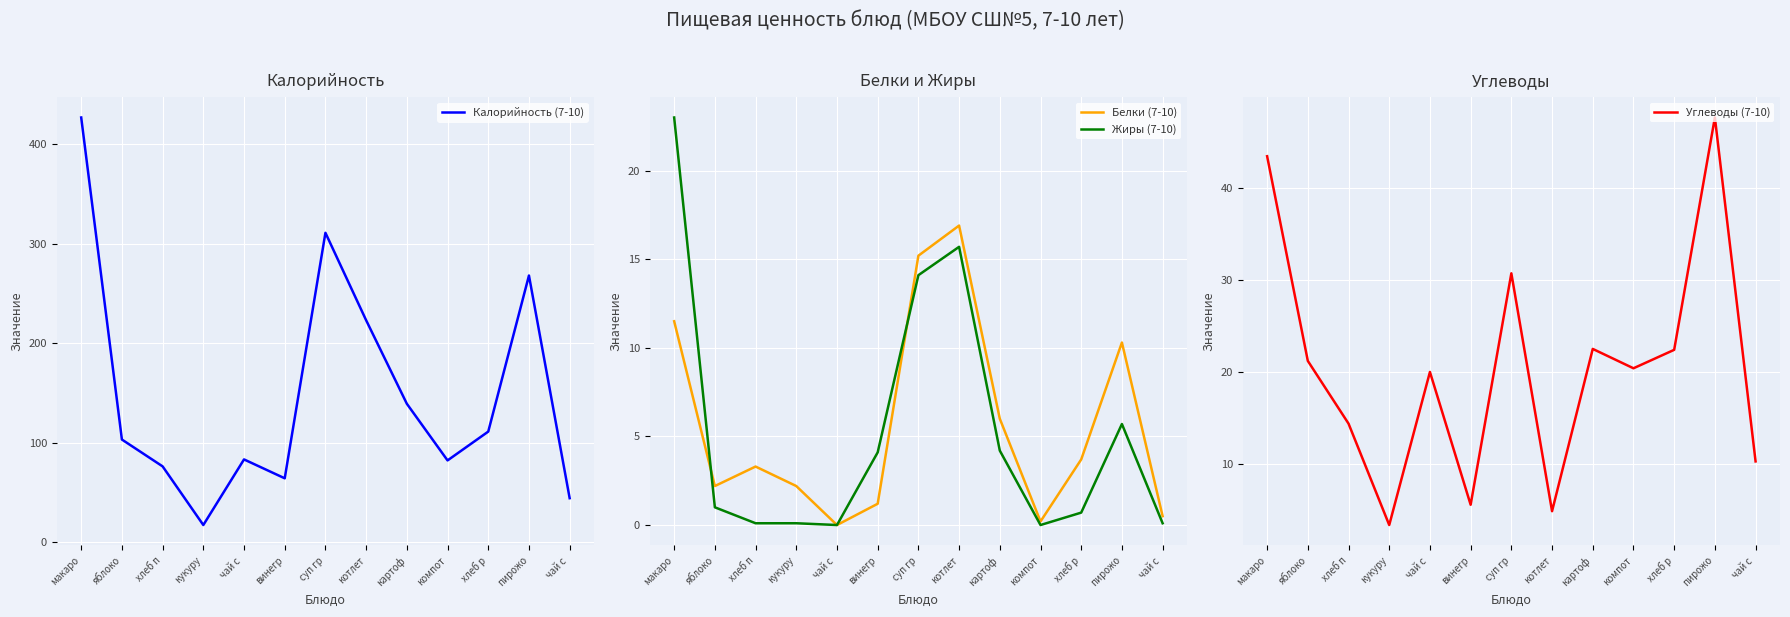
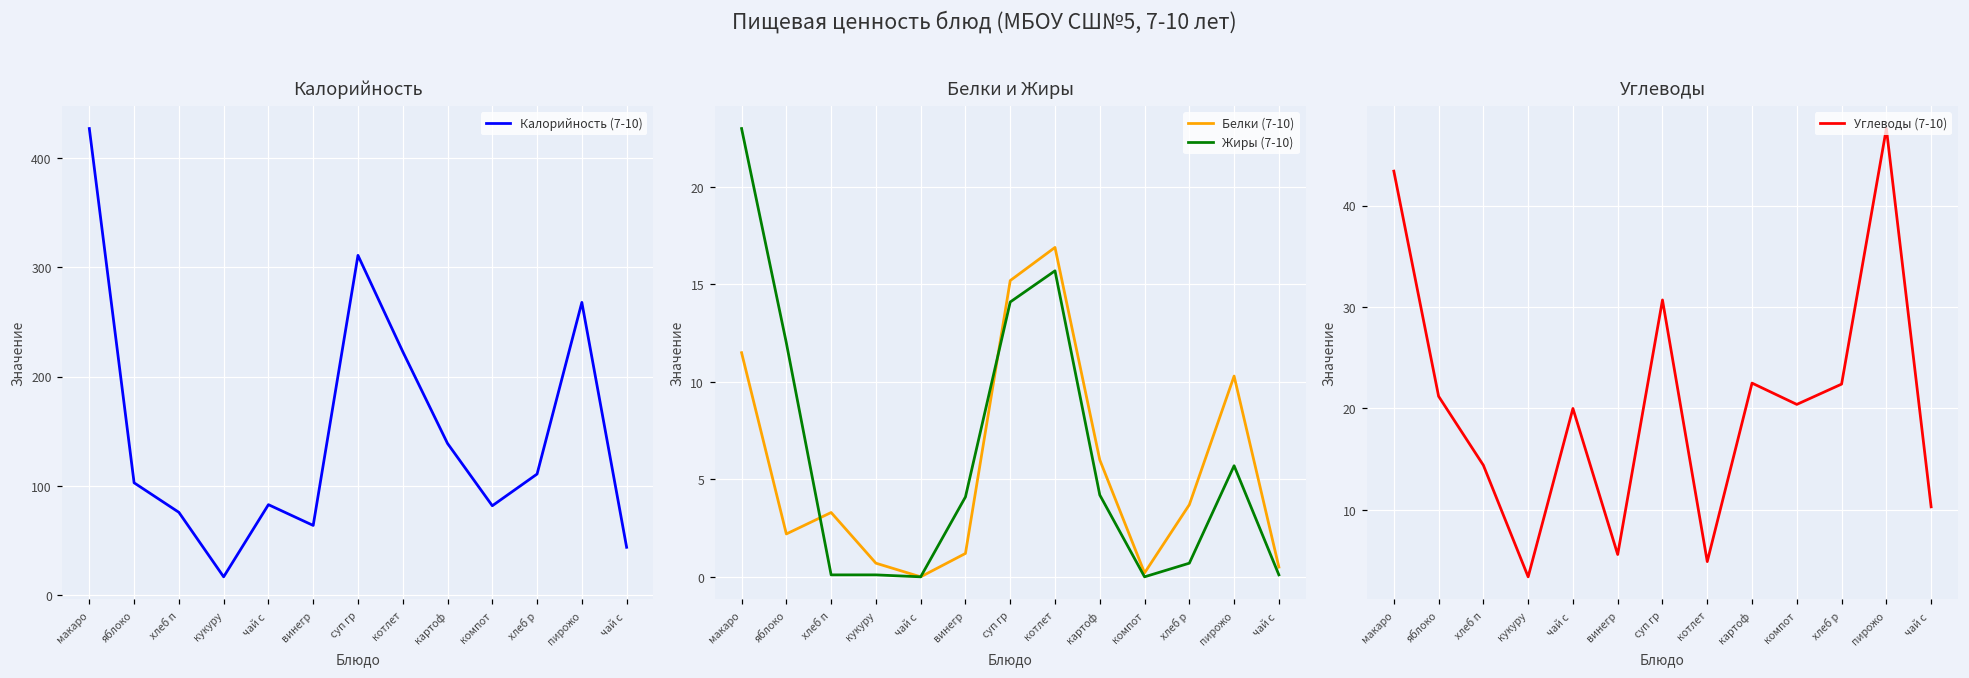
  {
    "Калорийность": {
      "макаро": 430,
      "яблоко": 100,
      "хлеб п": 80,
      "кукуру": 20,
      "винегр": 60,
      "суп гр": 310,
      "котлет": 220,
      "картоф": 140,
      "компот": 80,
      "хлеб р": 110,
      "пирожо": 270
    },
    "Белки и Жиры": {
      "Белки (7-10)": {
        "макаро": 11.5,
        "яблоко": 2.2,
        "хлеб п": 3.3,
-       "кукуру": 2.2,
+       "кукуру": 0.7,
        "винегр": 1.2,
        "суп гр": 15.2,
        "котлет": 16.9,
        "картоф": 6.0,
        "компот": 0.2,
        "хлеб р": 3.7,
        "пирожо": 10.3
      },
      "Жиры (7-10)": {
        "макаро": 23,
-       "яблоко": 1,
+       "яблоко": 12,
        "хлеб п": 0,
        "кукуру": 0,
        "винегр": 4,
        "суп гр": 14,
        "котлет": 15.7,
        "картоф": 4.2,
        "компот": 0,
        "хлеб р": 0.7,
        "пирожо": 5.7
      }
    },
    "Углеводы": {
      "макаро": 43,
      "яблоко": 21,
      "хлеб п": 14,
      "кукуру": 3,
      "винегр": 6,
      "суп гр": 31,
      "котлет": 5,
      "картоф": 23,
      "компот": 20,
      "хлеб р": 22
    }
  }
